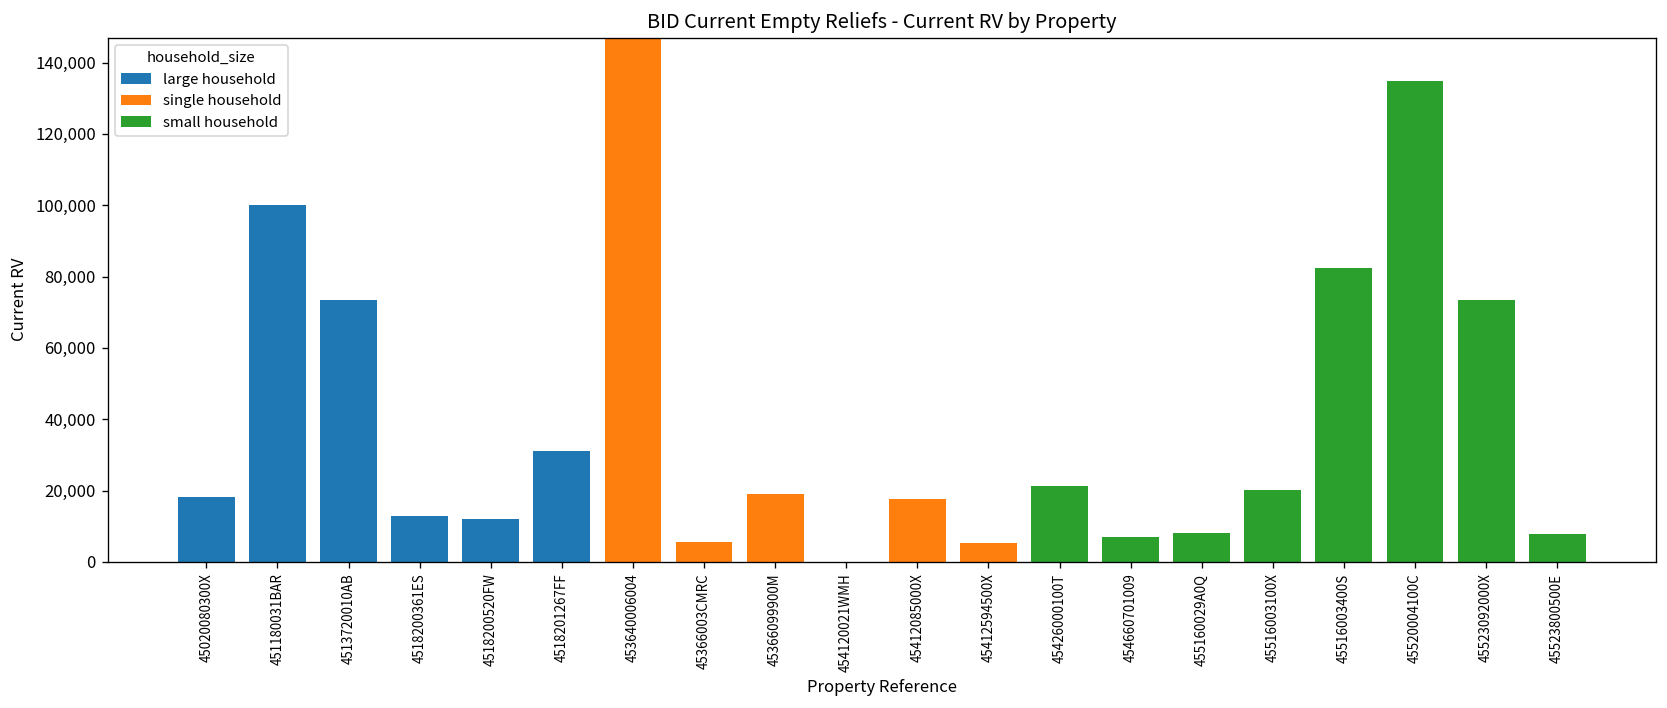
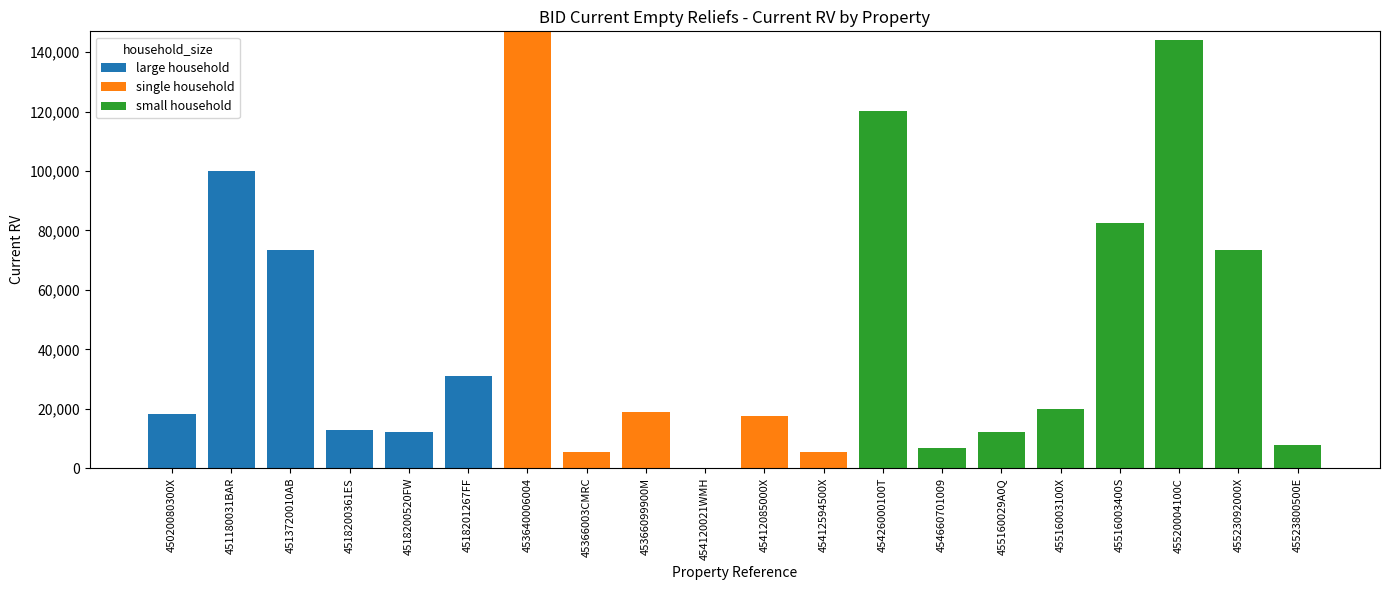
  {
    "large household": {
      "45020080300X": "18,000",
      "451180031BAR": "100,000",
      "4513720010AB": "74,000",
      "4518200361ES": "13,000",
      "4518200520FW": "12,000",
      "4518201267FF": "31,000",
      "453640006004": "0",
      "45366003CMRC": "0",
      "45366099900M": "0",
      "454120021WMH": "0",
      "45412085000X": "0",
      "45412594500X": "0",
      "45426000100T": "0",
      "454660701009": "0",
      "455160029A0Q": "0",
      "45516003100X": "0",
      "45516003400S": "0",
      "45520004100C": "0",
      "45523092000X": "0",
      "45523800500E": "0"
    },
    "small household": {
-     "45426000100T": "21,000",
-     "455160029A0Q": "8,000",
-     "45520004100C": "135,000"
+     "45426000100T": "120,000",
+     "455160029A0Q": "12,000",
+     "45520004100C": "144,000"
    }
  }
